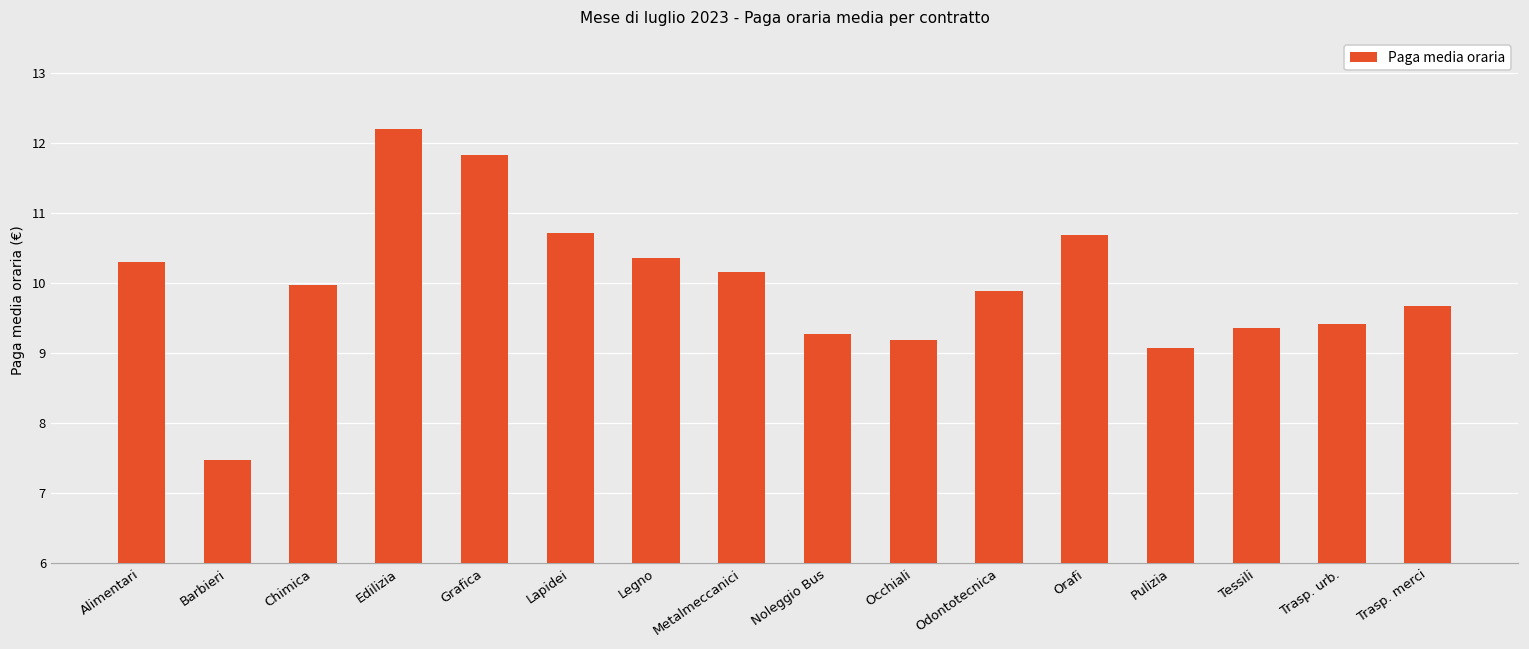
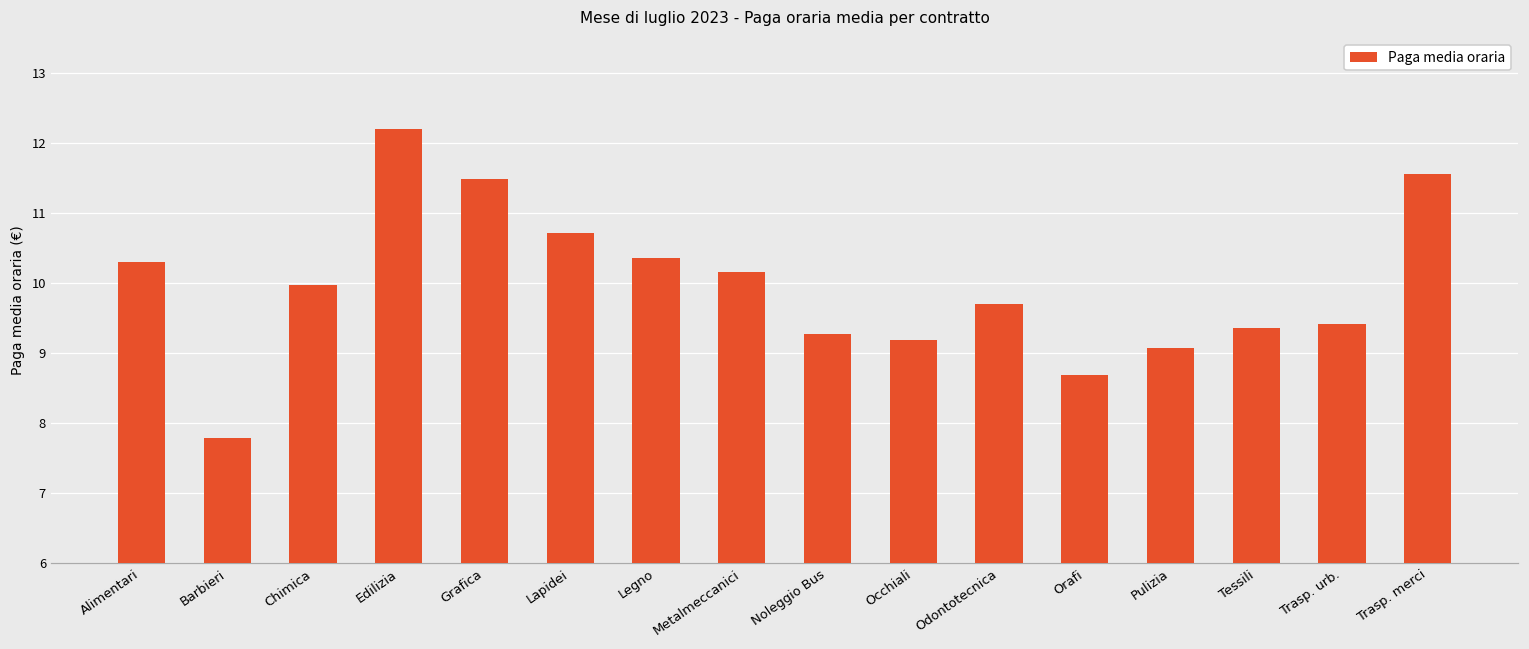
  {
    "Alimentari": 10.3,
-   "Barbieri": 7.5,
+   "Barbieri": 7.8,
    "Chimica": 10.0,
    "Edilizia": 12.2,
-   "Grafica": 11.8,
+   "Grafica": 11.5,
    "Lapidei": 10.7,
    "Legno": 10.4,
    "Metalmeccanici": 10.2,
    "Noleggio Bus": 9.3,
    "Occhiali": 9.2,
-   "Odontotecnica": 9.9,
-   "Orafi": 10.7,
+   "Odontotecnica": 9.7,
+   "Orafi": 8.7,
    "Pulizia": 9.1,
    "Tessili": 9.4,
    "Trasp. urb.": 9.4,
-   "Trasp. merci": 9.7
+   "Trasp. merci": 11.6
  }
